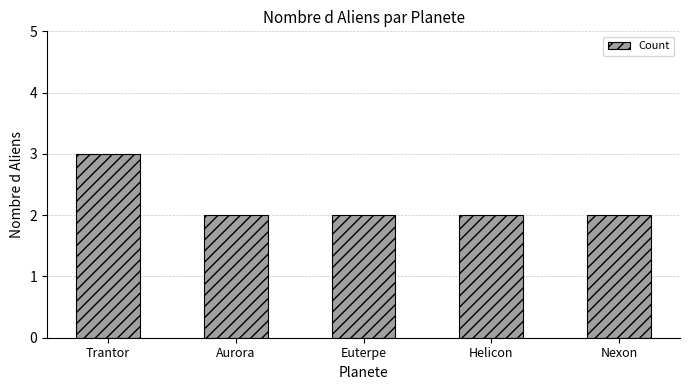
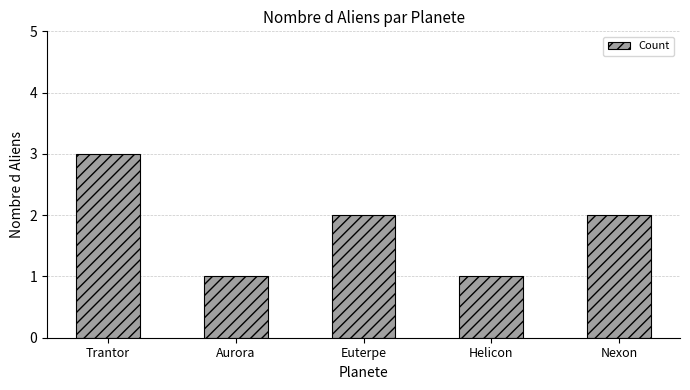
  {
    "Trantor": 3,
-   "Aurora": 2,
+   "Aurora": 1,
    "Euterpe": 2,
-   "Helicon": 2,
+   "Helicon": 1,
    "Nexon": 2
  }
